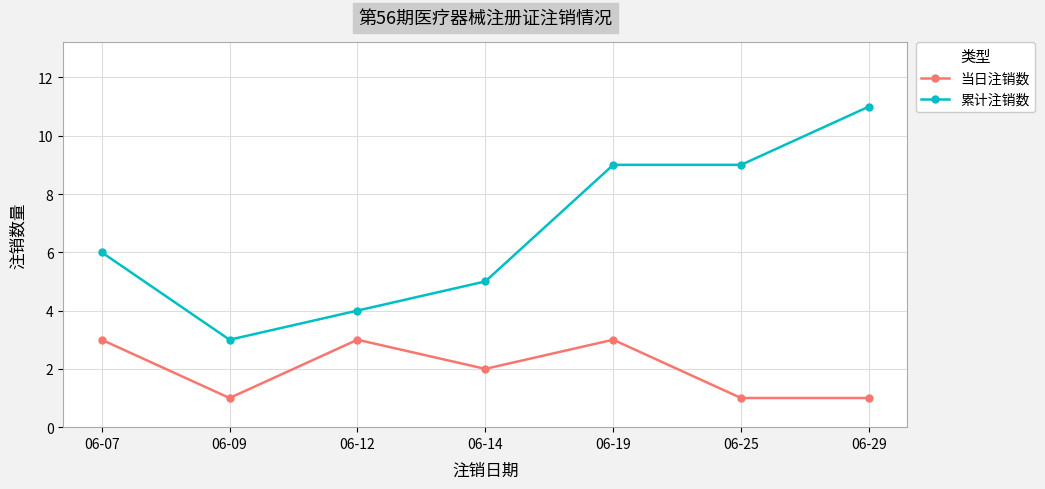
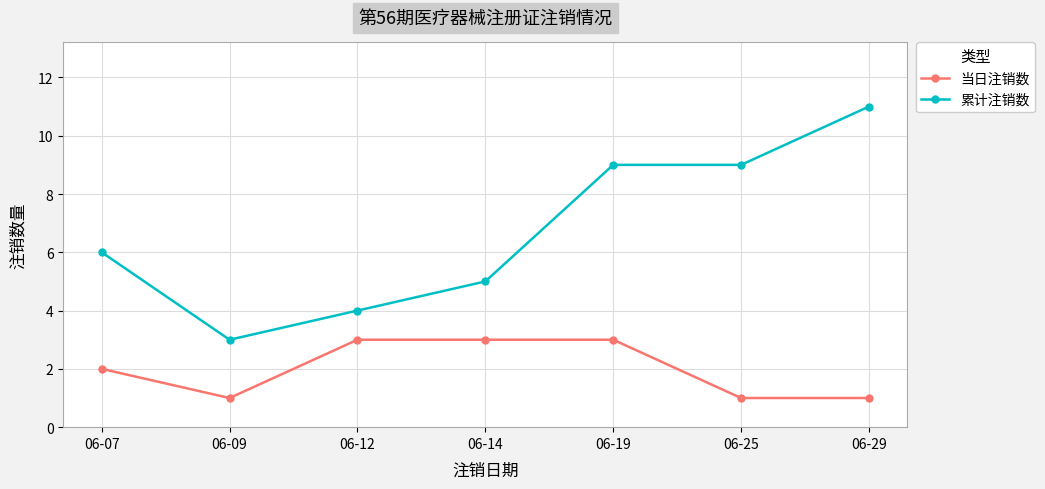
  {
    "当日注销数": {
-     "06-07": 3,
+     "06-07": 2,
      "06-09": 1,
      "06-12": 3,
-     "06-14": 2,
+     "06-14": 3,
      "06-19": 3,
      "06-25": 1,
      "06-29": 1
    },
    "累计注销数": {
      "06-07": 6,
      "06-09": 3,
      "06-12": 4,
      "06-14": 5,
      "06-19": 9,
      "06-25": 9,
      "06-29": 11
    }
  }
